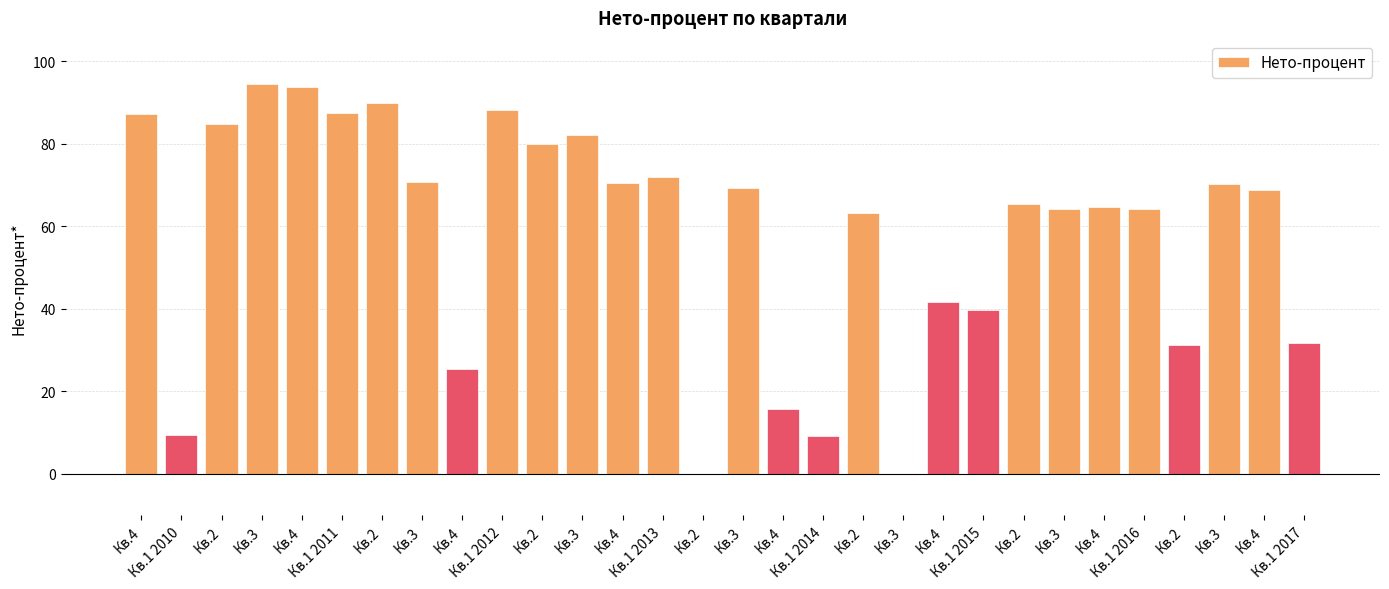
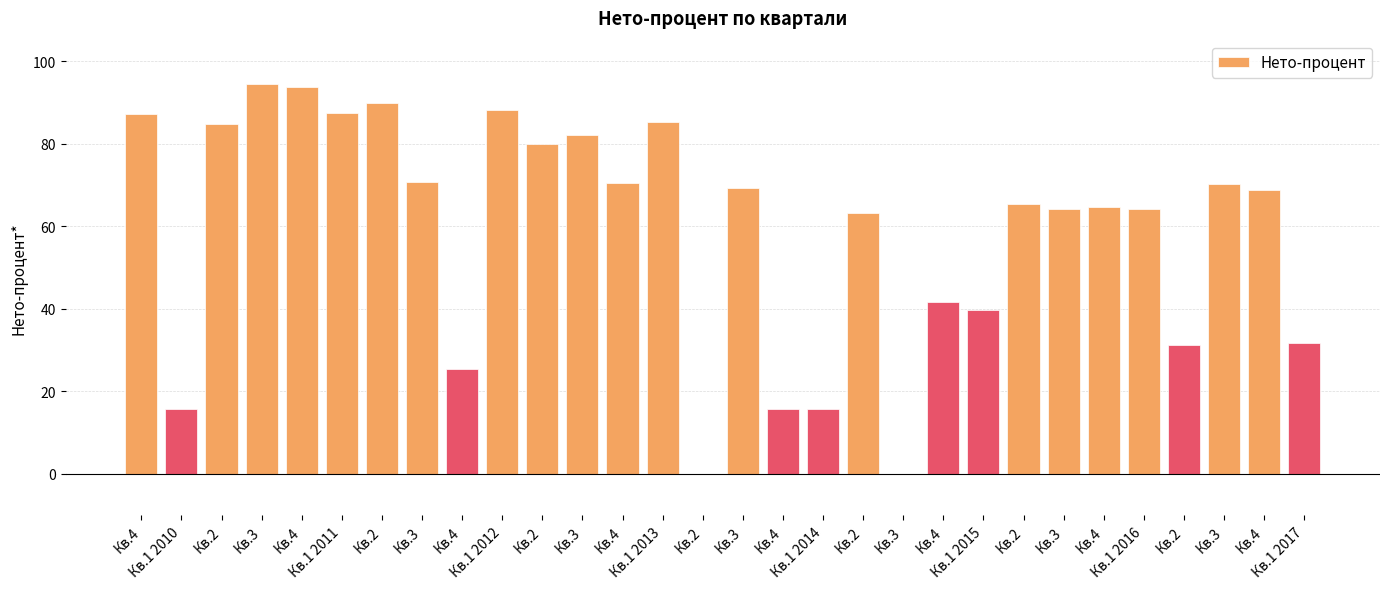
  {
-   "Кв.1 2010": 10,
+   "Кв.1 2010": 16,
    "Кв.1 2011": 87,
    "Кв.1 2012": 88,
-   "Кв.1 2013": 72,
-   "Кв.1 2014": 9,
+   "Кв.1 2013": 85,
+   "Кв.1 2014": 16,
    "Кв.1 2015": 40,
    "Кв.1 2016": 64,
    "Кв.1 2017": 32
  }
